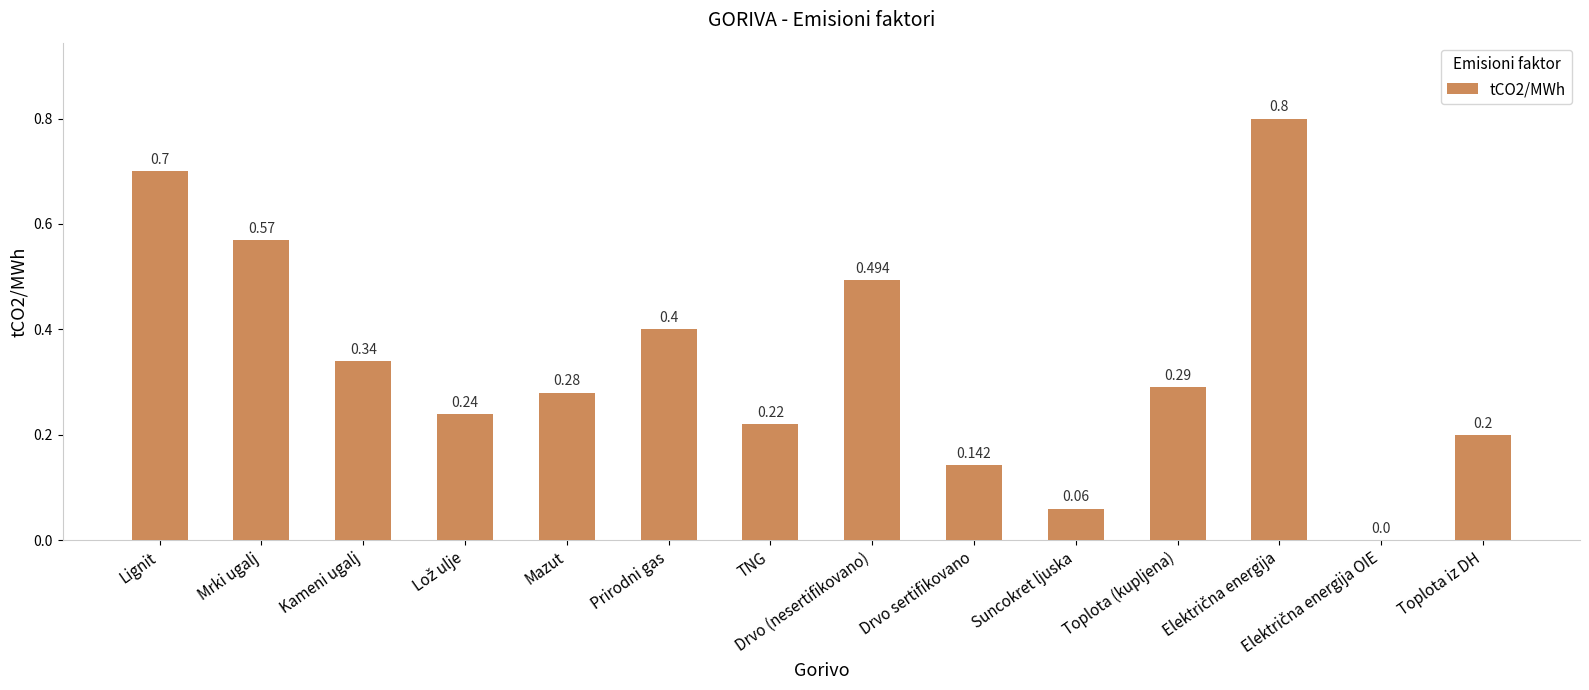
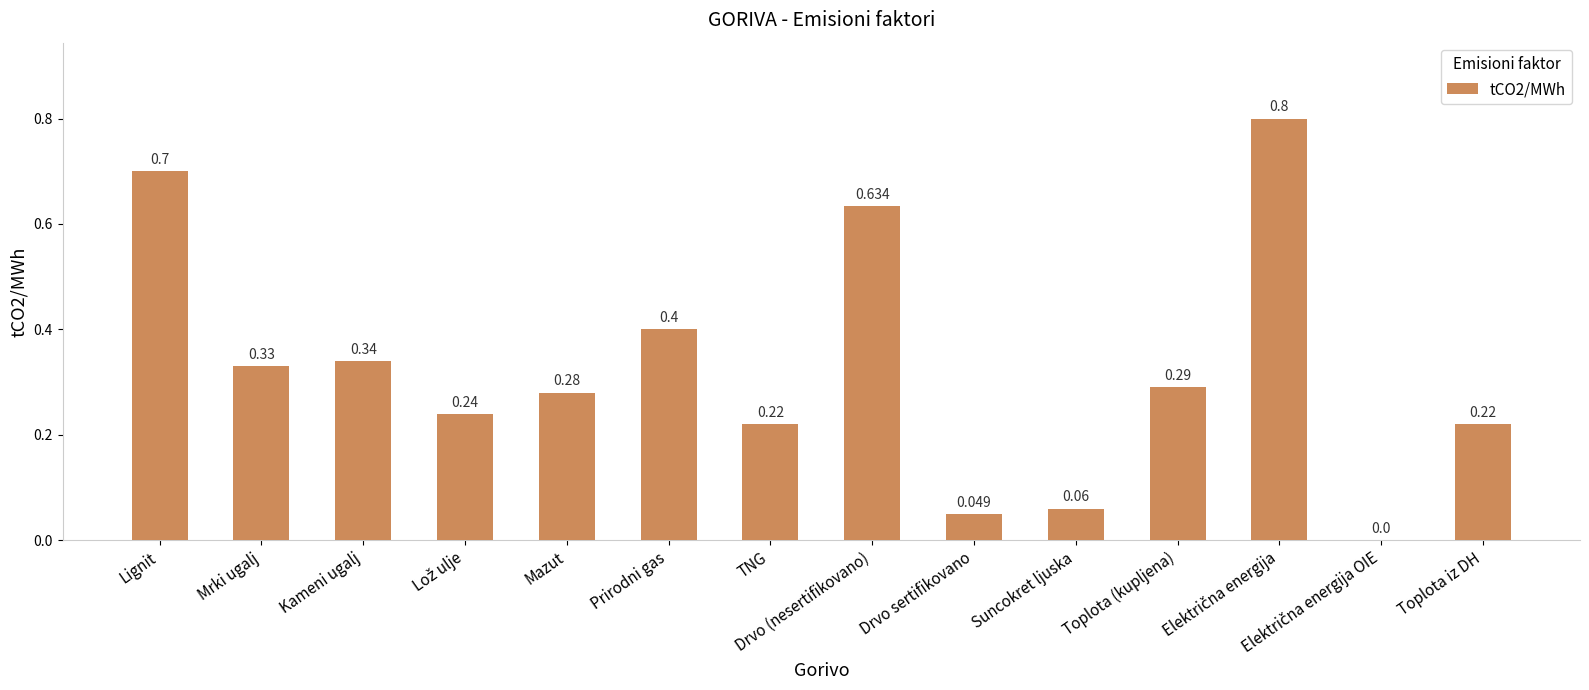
  {
    "Lignit": 0.7,
-   "Mrki ugalj": 0.57,
+   "Mrki ugalj": 0.33,
    "Kameni ugalj": 0.34,
    "Lož ulje": 0.24,
    "Mazut": 0.28,
    "Prirodni gas": 0.4,
    "TNG": 0.22,
-   "Drvo (nesertifikovano)": 0.494,
-   "Drvo sertifikovano": 0.142,
+   "Drvo (nesertifikovano)": 0.634,
+   "Drvo sertifikovano": 0.049,
    "Suncokret ljuska": 0.06,
    "Toplota (kupljena)": 0.29,
    "Električna energija": 0.8,
    "Električna energija OIE": 0.0,
-   "Toplota iz DH": 0.2
+   "Toplota iz DH": 0.22
  }
